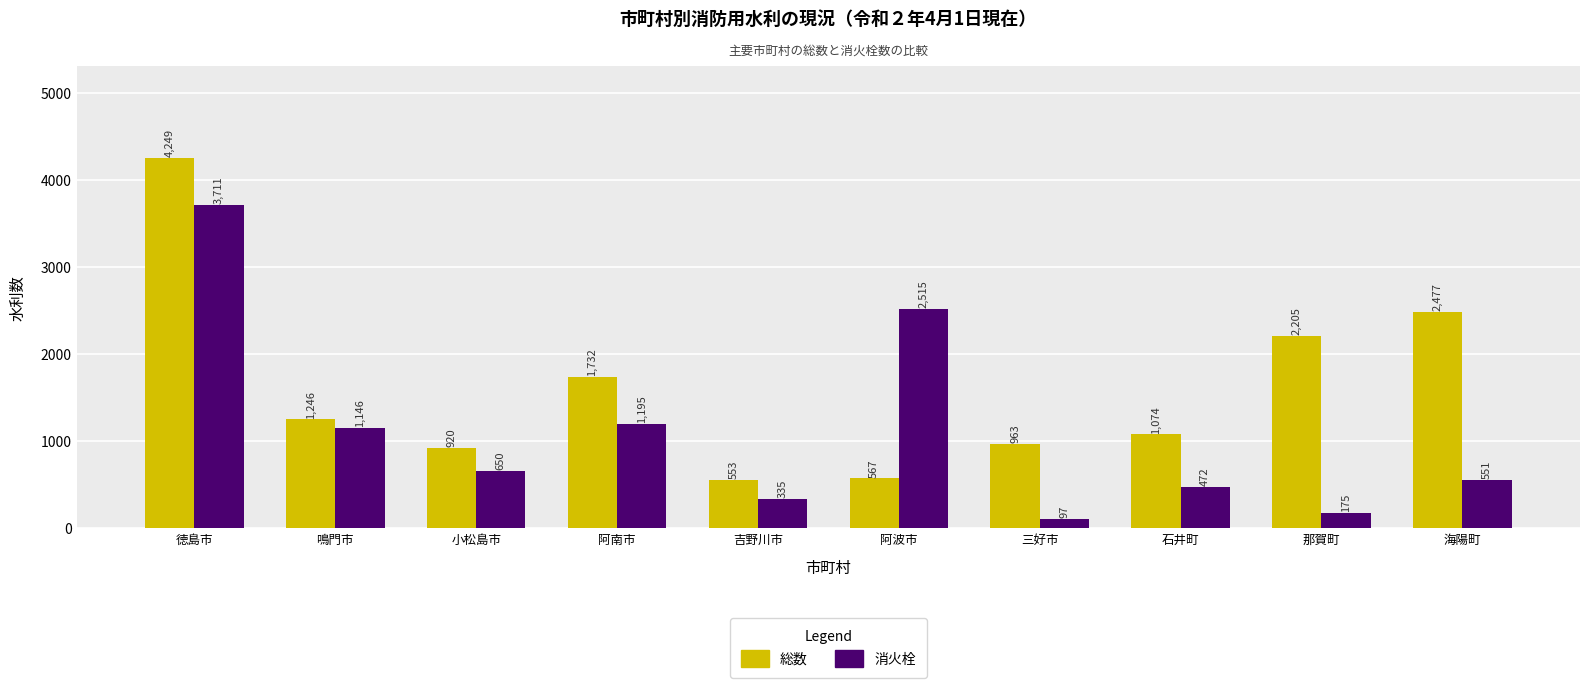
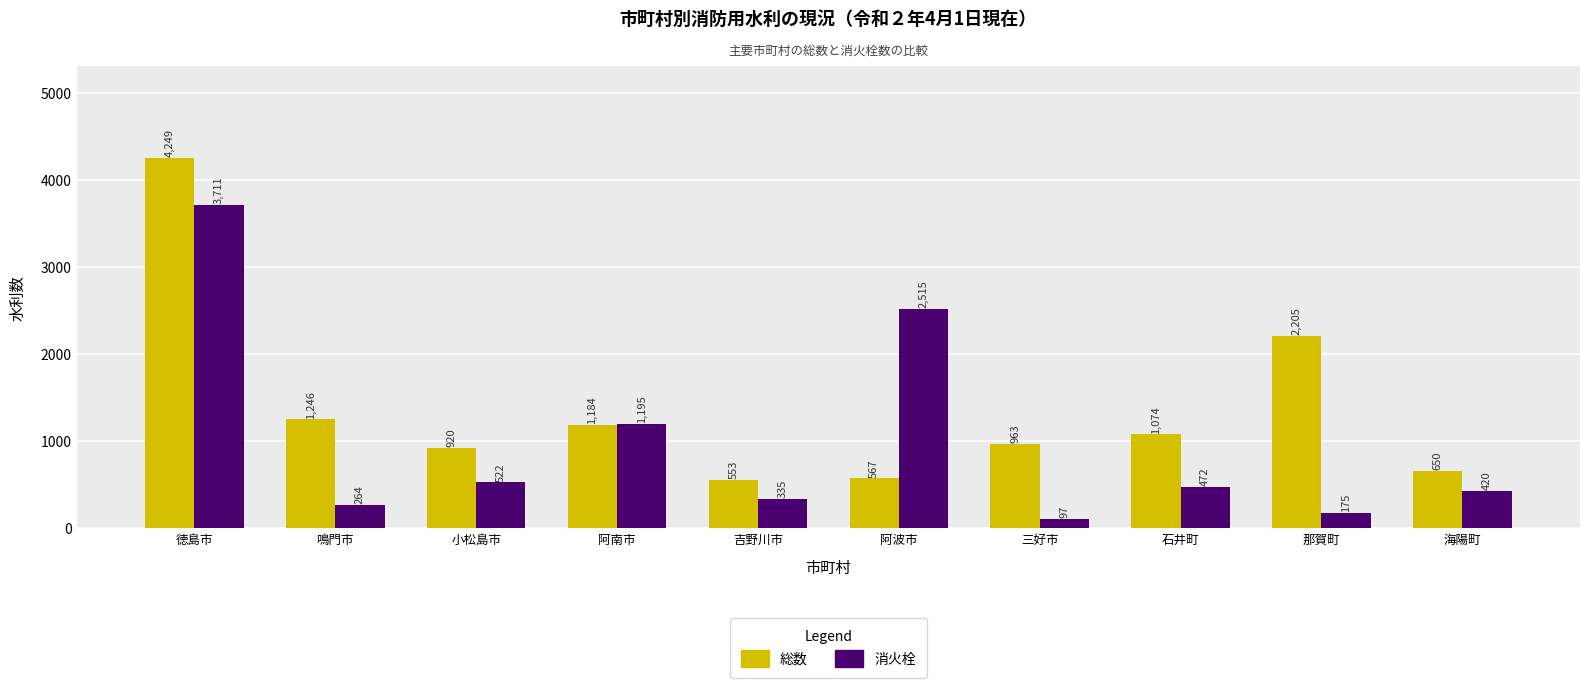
  {
    "総数": {
      "徳島市": "4,249",
      "鳴門市": "1,246",
      "小松島市": "920",
-     "阿南市": "1,732",
+     "阿南市": "1,184",
      "吉野川市": "553",
      "阿波市": "567",
      "三好市": "963",
      "石井町": "1,074",
      "那賀町": "2,205",
-     "海陽町": "2,477"
+     "海陽町": "650"
    },
    "消火栓": {
      "徳島市": "3,711",
-     "鳴門市": "1,146",
-     "小松島市": "650",
+     "鳴門市": "264",
+     "小松島市": "522",
      "阿南市": "1,195",
      "吉野川市": "335",
      "阿波市": "2,515",
      "三好市": "97",
      "石井町": "472",
      "那賀町": "175",
-     "海陽町": "551"
+     "海陽町": "420"
    }
  }
